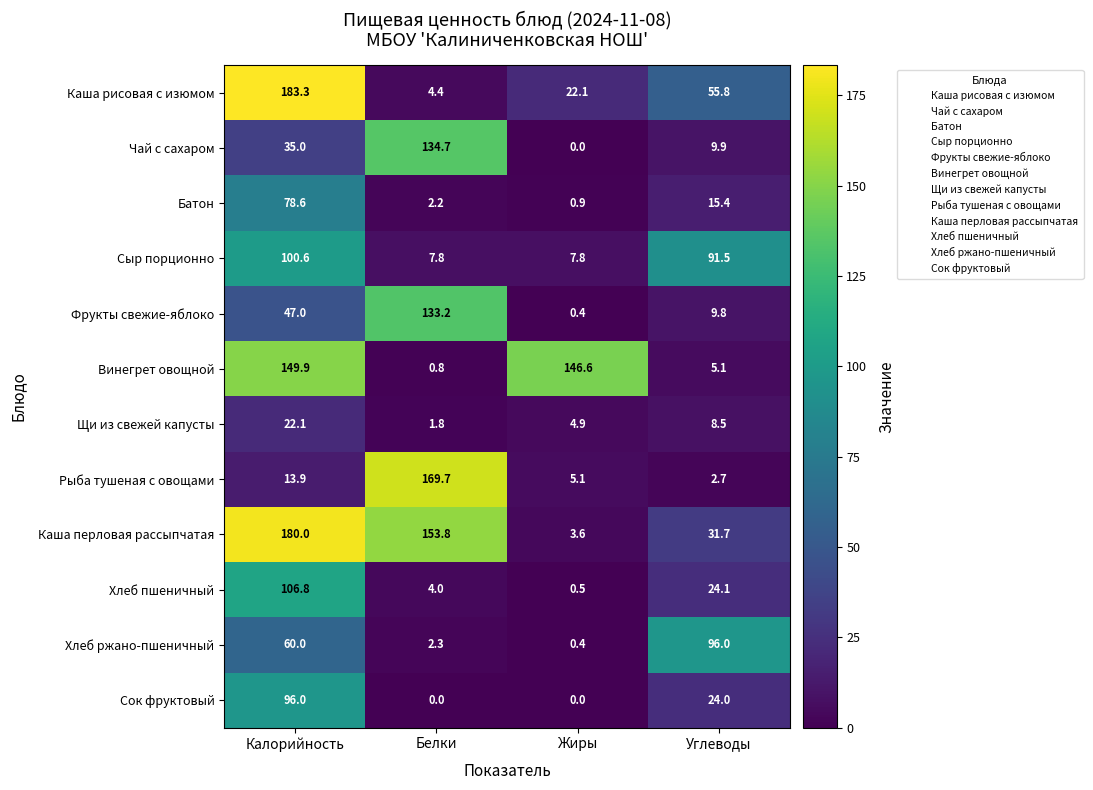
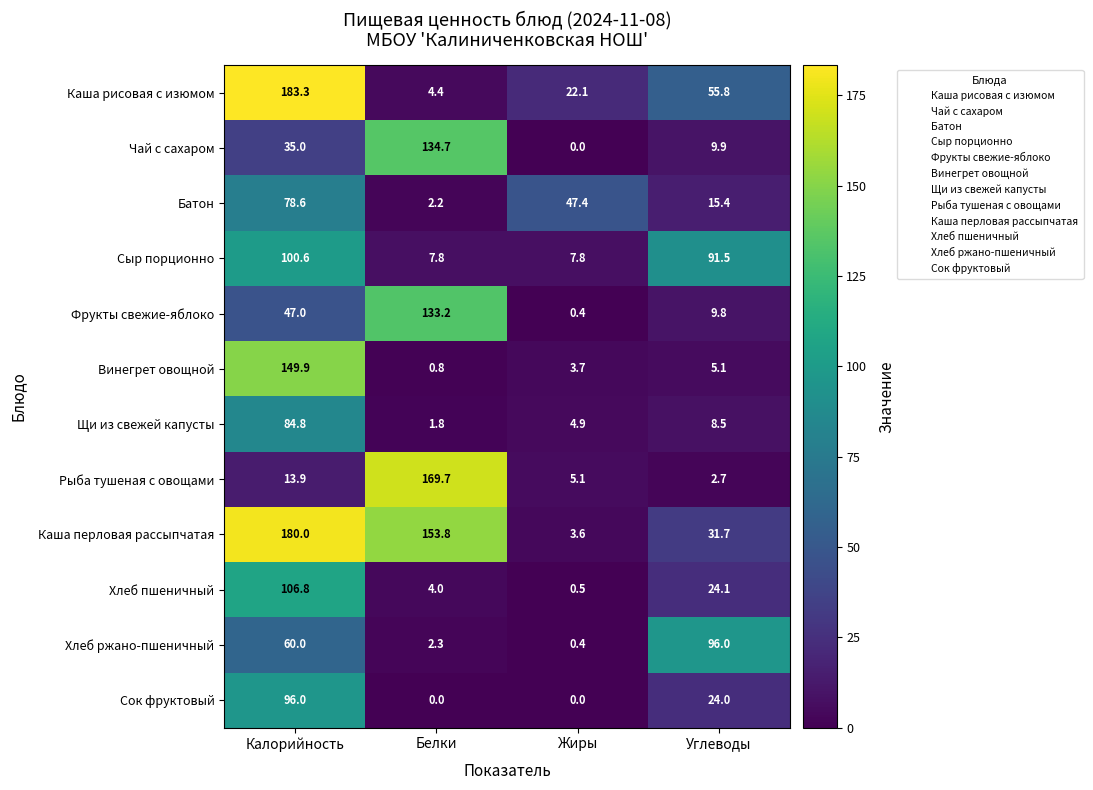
  {
    "Каша рисовая с изюмом": {
      "Калорийность": 183.3,
      "Белки": 4.4,
      "Жиры": 22.1,
      "Углеводы": 55.8
    },
    "Чай с сахаром": {
      "Калорийность": 35.0,
      "Белки": 134.7,
      "Жиры": 0.0,
      "Углеводы": 9.9
    },
    "Батон": {
      "Калорийность": 78.6,
      "Белки": 2.2,
-     "Жиры": 0.9,
+     "Жиры": 47.4,
      "Углеводы": 15.4
    },
    "Сыр порционно": {
      "Калорийность": 100.6,
      "Белки": 7.8,
      "Жиры": 7.8,
      "Углеводы": 91.5
    },
    "Фрукты свежие-яблоко": {
      "Калорийность": 47.0,
      "Белки": 133.2,
      "Жиры": 0.4,
      "Углеводы": 9.8
    },
    "Винегрет овощной": {
      "Калорийность": 149.9,
      "Белки": 0.8,
-     "Жиры": 146.6,
+     "Жиры": 3.7,
      "Углеводы": 5.1
    },
    "Щи из свежей капусты": {
-     "Калорийность": 22.1,
+     "Калорийность": 84.8,
      "Белки": 1.8,
      "Жиры": 4.9,
      "Углеводы": 8.5
    },
    "Рыба тушеная с овощами": {
      "Калорийность": 13.9,
      "Белки": 169.7,
      "Жиры": 5.1,
      "Углеводы": 2.7
    },
    "Каша перловая рассыпчатая": {
      "Калорийность": 180.0,
      "Белки": 153.8,
      "Жиры": 3.6,
      "Углеводы": 31.7
    },
    "Хлеб пшеничный": {
      "Калорийность": 106.8,
      "Белки": 4.0,
      "Жиры": 0.5,
      "Углеводы": 24.1
    },
    "Хлеб ржано-пшеничный": {
      "Калорийность": 60.0,
      "Белки": 2.3,
      "Жиры": 0.4,
      "Углеводы": 96.0
    },
    "Сок фруктовый": {
      "Калорийность": 96.0,
      "Белки": 0.0,
      "Жиры": 0.0,
      "Углеводы": 24.0
    }
  }
